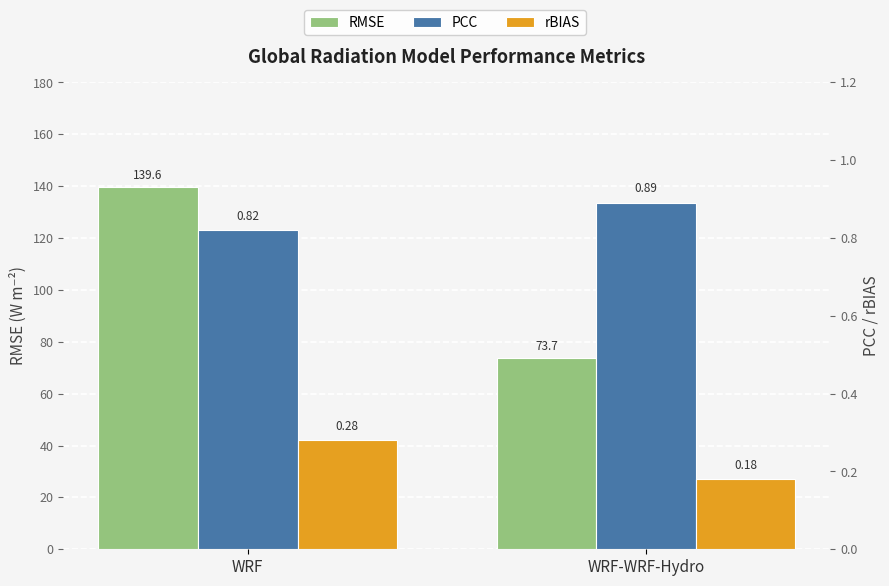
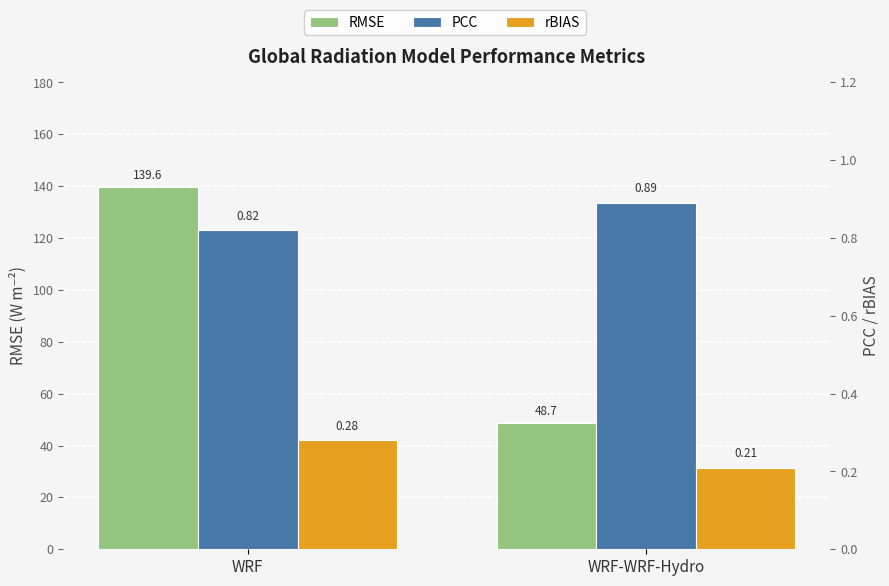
  {
    "RMSE": {
      "WRF": 139.6,
-     "WRF-WRF-Hydro": 73.7
+     "WRF-WRF-Hydro": 48.7
    },
    "PCC": {
      "WRF": 0.82,
      "WRF-WRF-Hydro": 0.89
    },
    "rBIAS": {
      "WRF": 0.28,
-     "WRF-WRF-Hydro": 0.18
+     "WRF-WRF-Hydro": 0.21
    }
  }
